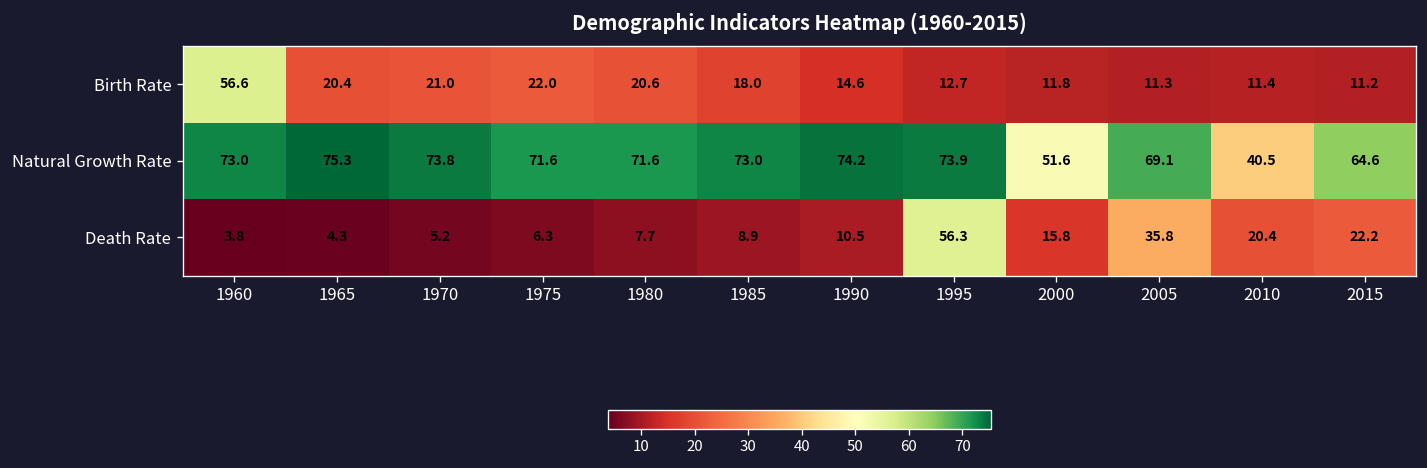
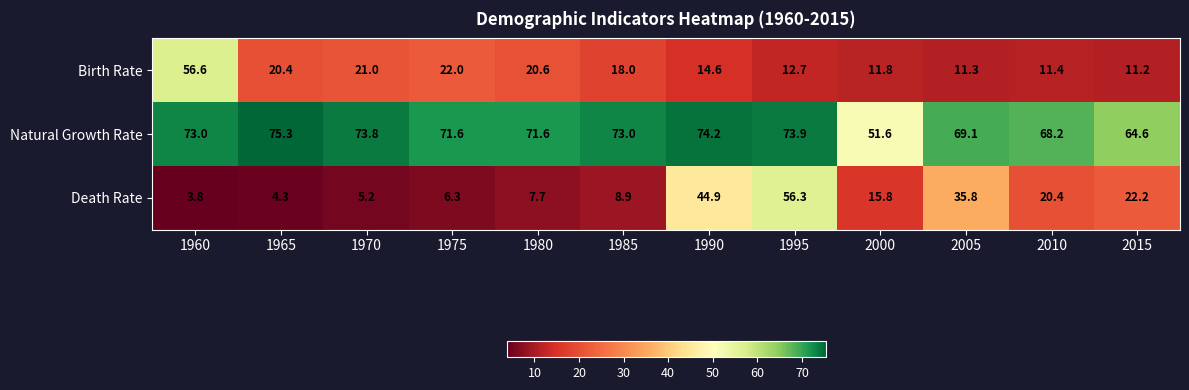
  {
    "Birth Rate": {
      "1960": 56.6,
      "1965": 20.4,
      "1970": 21.0,
      "1975": 22.0,
      "1980": 20.6,
      "1985": 18.0,
      "1990": 14.6,
      "1995": 12.7,
      "2000": 11.8,
      "2005": 11.3,
      "2010": 11.4,
      "2015": 11.2
    },
    "Natural Growth Rate": {
      "1960": 73.0,
      "1965": 75.3,
      "1970": 73.8,
      "1975": 71.6,
      "1980": 71.6,
      "1985": 73.0,
      "1990": 74.2,
      "1995": 73.9,
      "2000": 51.6,
      "2005": 69.1,
-     "2010": 40.5,
+     "2010": 68.2,
      "2015": 64.6
    },
    "Death Rate": {
      "1960": 3.8,
      "1965": 4.3,
      "1970": 5.2,
      "1975": 6.3,
      "1980": 7.7,
      "1985": 8.9,
-     "1990": 10.5,
+     "1990": 44.9,
      "1995": 56.3,
      "2000": 15.8,
      "2005": 35.8,
      "2010": 20.4,
      "2015": 22.2
    }
  }
